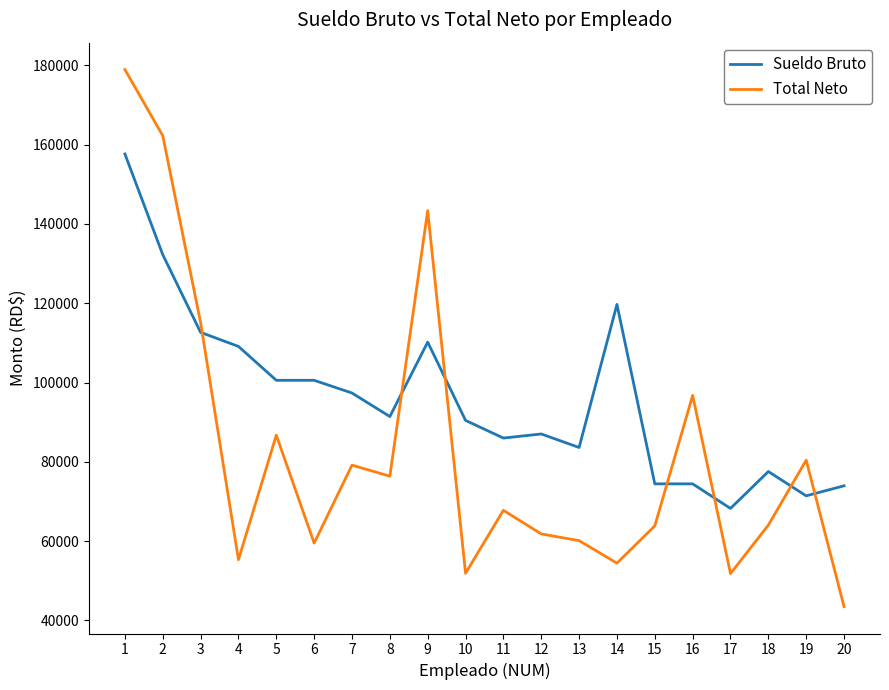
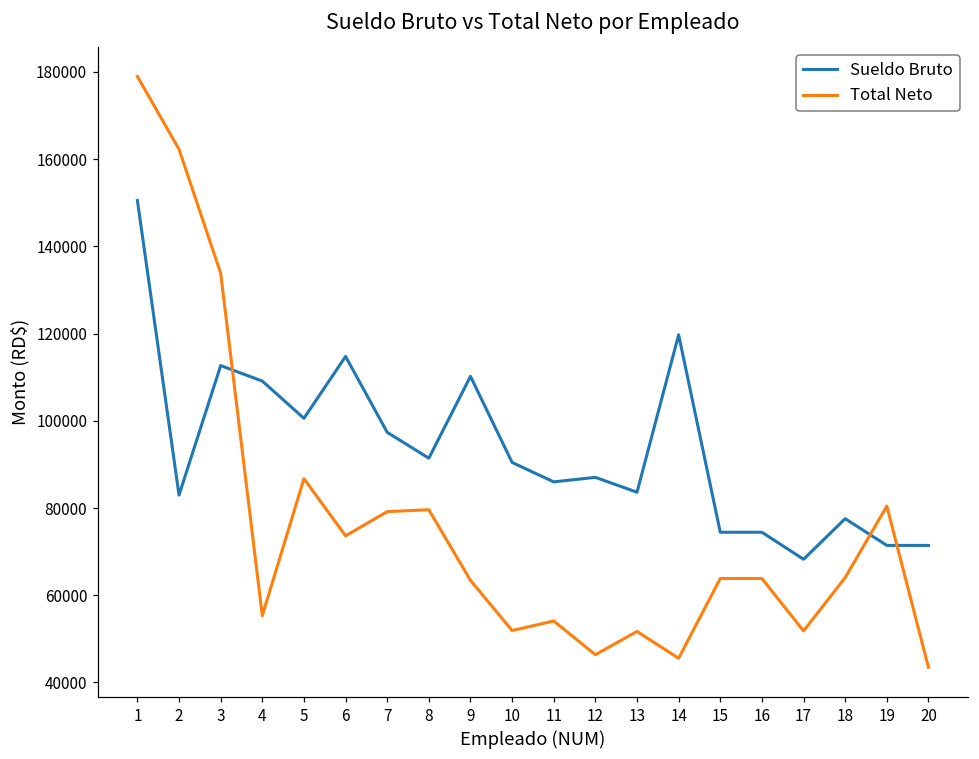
  {
    "Sueldo Bruto": {
-     "1": 158000,
-     "2": 132000,
+     "1": 151000,
+     "2": 83000,
      "3": 113000,
      "4": 109000,
      "5": 101000,
-     "6": 101000,
+     "6": 115000,
      "7": 97000,
      "8": 91000,
      "9": 110000,
      "10": 90000,
      "11": 86000,
      "12": 87000,
      "13": 84000,
      "14": 120000,
      "15": 74000,
      "16": 74000,
      "17": 68000,
      "18": 78000,
      "19": 71000,
-     "20": 74000
+     "20": 71000
    },
    "Total Neto": {
      "1": 179000,
      "2": 162000,
-     "3": 115000,
+     "3": 134000,
      "4": 55000,
      "5": 87000,
-     "6": 59000,
+     "6": 74000,
      "7": 79000,
-     "8": 76000,
-     "9": 143000,
+     "8": 80000,
+     "9": 63000,
      "10": 52000,
-     "11": 68000,
-     "12": 62000,
-     "13": 60000,
-     "14": 54000,
+     "11": 54000,
+     "12": 46000,
+     "13": 52000,
+     "14": 46000,
      "15": 64000,
-     "16": 97000,
+     "16": 64000,
      "17": 52000,
      "18": 64000,
      "19": 80000,
      "20": 43000
    }
  }
